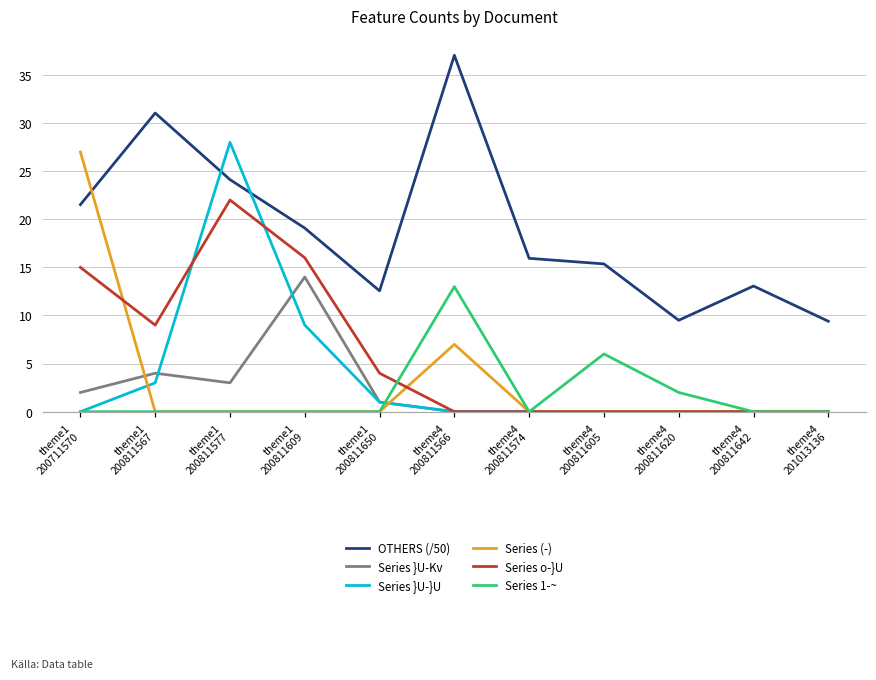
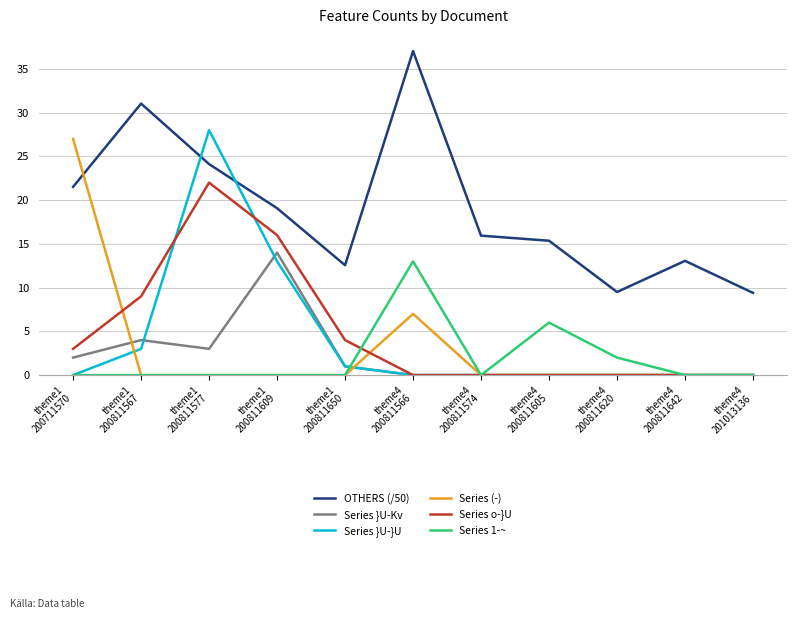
  {
    "OTHERS (/50)": {
      "theme1 200711570": 22,
      "theme1 200811567": 31,
      "theme1 200811577": 24,
      "theme1 200811609": 19,
      "theme1 200811650": 13,
      "theme4 200811566": 37,
      "theme4 200811574": 16,
      "theme4 200811605": 15,
      "theme4 200811620": 10,
      "theme4 200811642": 13,
      "theme4 201013136": 9
    },
    "Series }U-Kv": {
      "theme1 200711570": 2,
      "theme1 200811567": 4,
      "theme1 200811577": 3,
      "theme1 200811609": 14
    },
    "Series }U-}U": {
      "theme1 200811567": 3,
      "theme1 200811577": 28,
-     "theme1 200811609": 9
+     "theme1 200811609": 13
    },
    "Series (-)": {
      "theme1 200711570": 27,
      "theme4 200811566": 7
    },
    "Series o-}U": {
-     "theme1 200711570": 15,
+     "theme1 200711570": 3,
      "theme1 200811567": 9,
      "theme1 200811577": 22,
      "theme1 200811609": 16,
      "theme1 200811650": 4
    },
    "Series 1-~": {
      "theme4 200811566": 13,
      "theme4 200811605": 6,
      "theme4 200811620": 2
    }
  }
